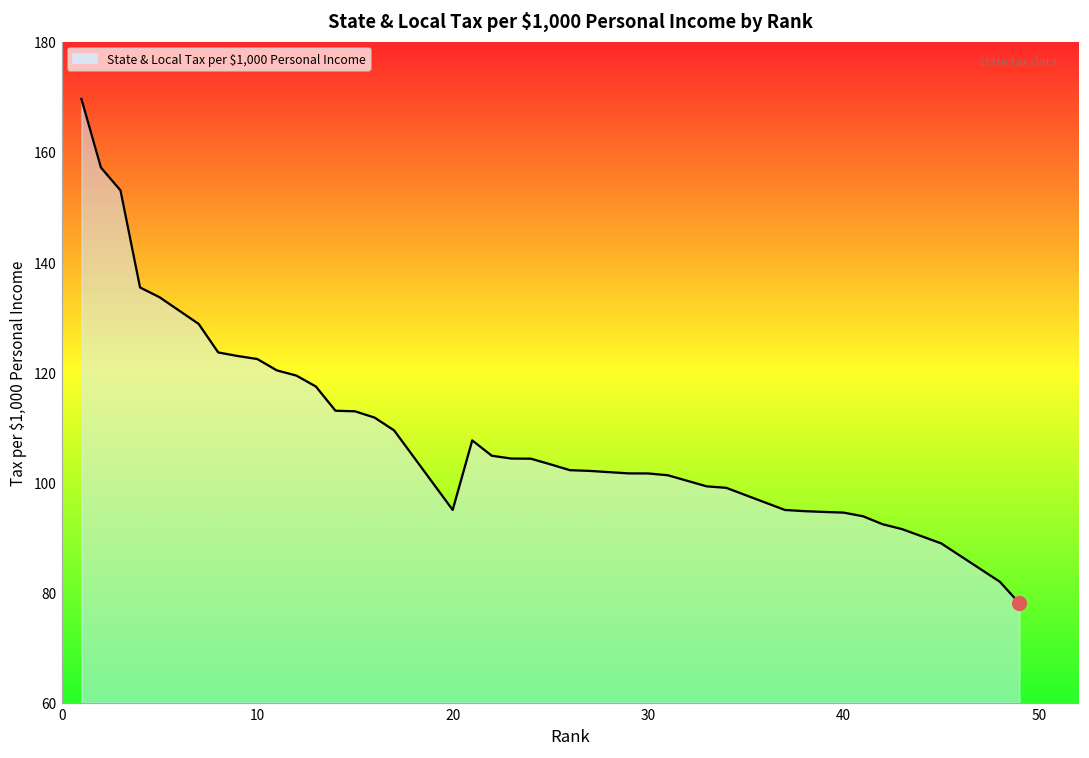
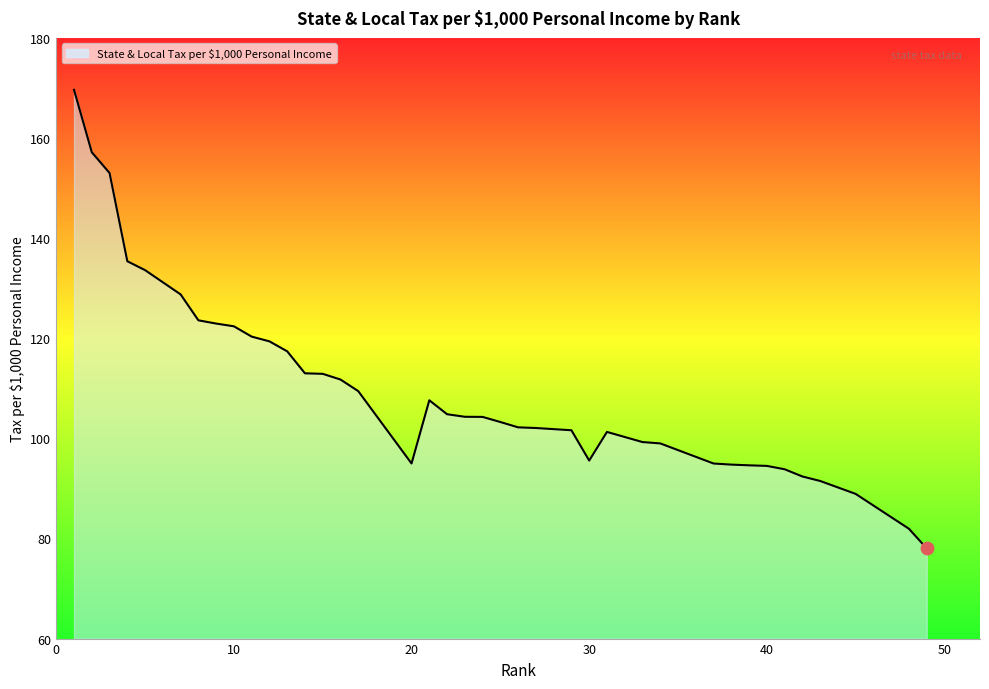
  {
    "State & Local Tax per $1,000 Personal Income": {
      "10": 122,
      "20": 95,
-     "30": 102,
+     "30": 96,
      "40": 94
    }
  }
